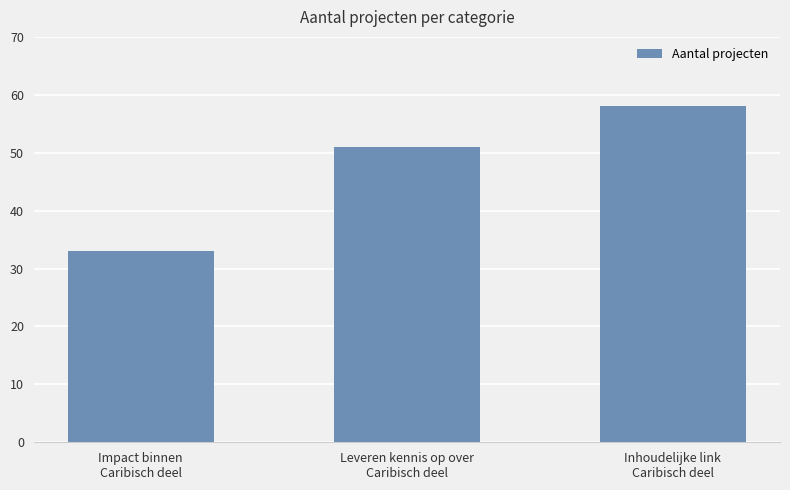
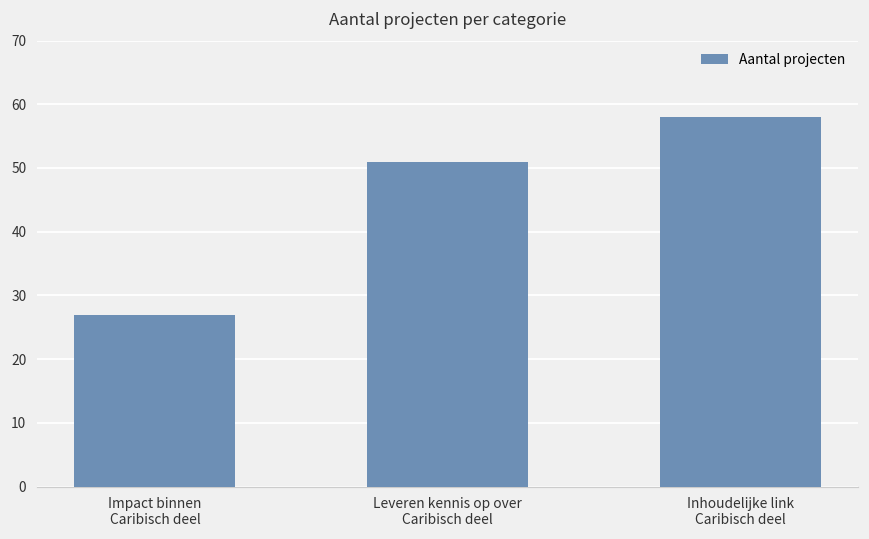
  {
-   "Impact binnen Caribisch deel": 33,
+   "Impact binnen Caribisch deel": 27,
    "Leveren kennis op over Caribisch deel": 51,
    "Inhoudelijke link Caribisch deel": 58
  }
